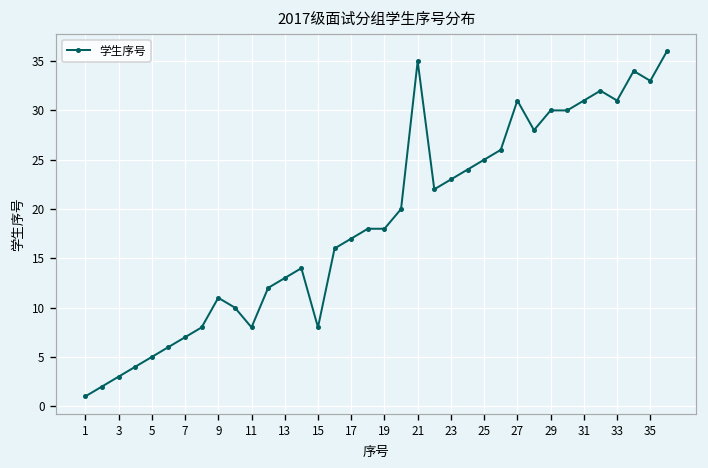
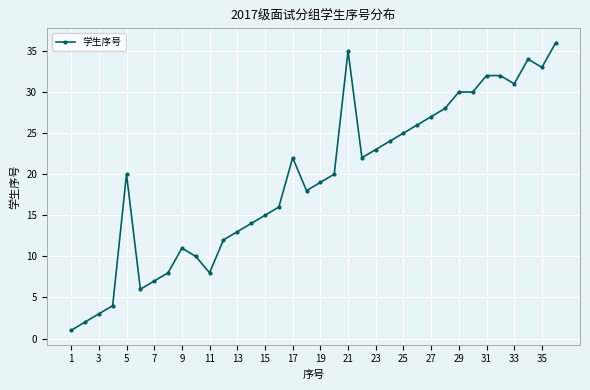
  {
    "1": 1,
    "3": 3,
-   "5": 5,
+   "5": 20,
    "7": 7,
    "9": 11,
    "11": 8,
    "13": 13,
-   "15": 8,
-   "17": 17,
-   "19": 18,
+   "15": 15,
+   "17": 22,
+   "19": 19,
    "21": 35,
    "23": 23,
    "25": 25,
-   "27": 31,
+   "27": 27,
    "29": 30,
-   "31": 31,
+   "31": 32,
    "33": 31,
    "35": 33
  }
